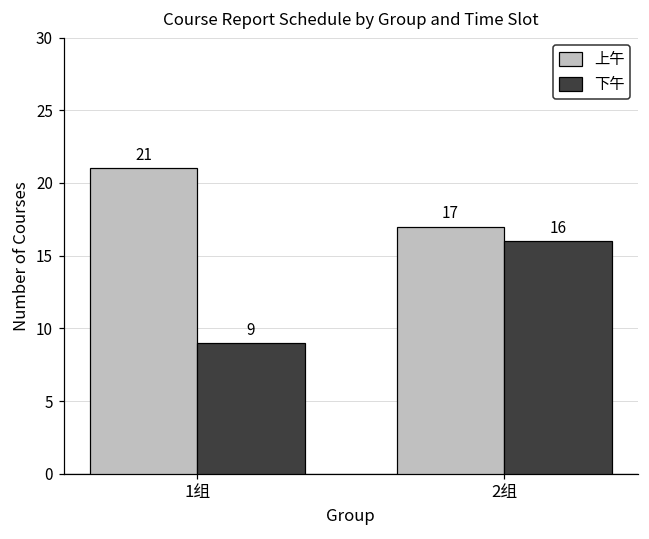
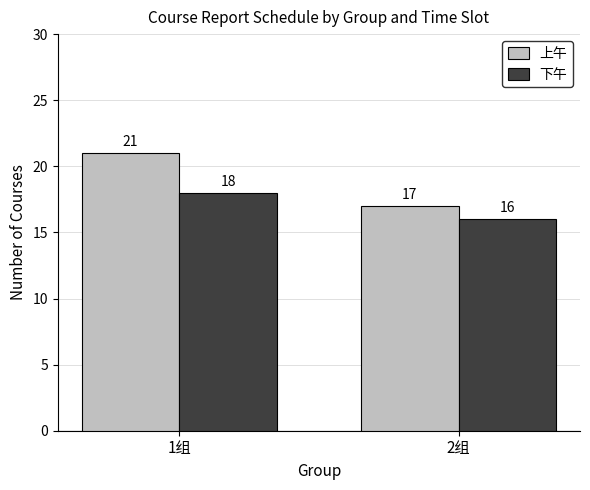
  {
    "上午": {
      "1组": 21,
      "2组": 17
    },
    "下午": {
-     "1组": 9,
+     "1组": 18,
      "2组": 16
    }
  }
